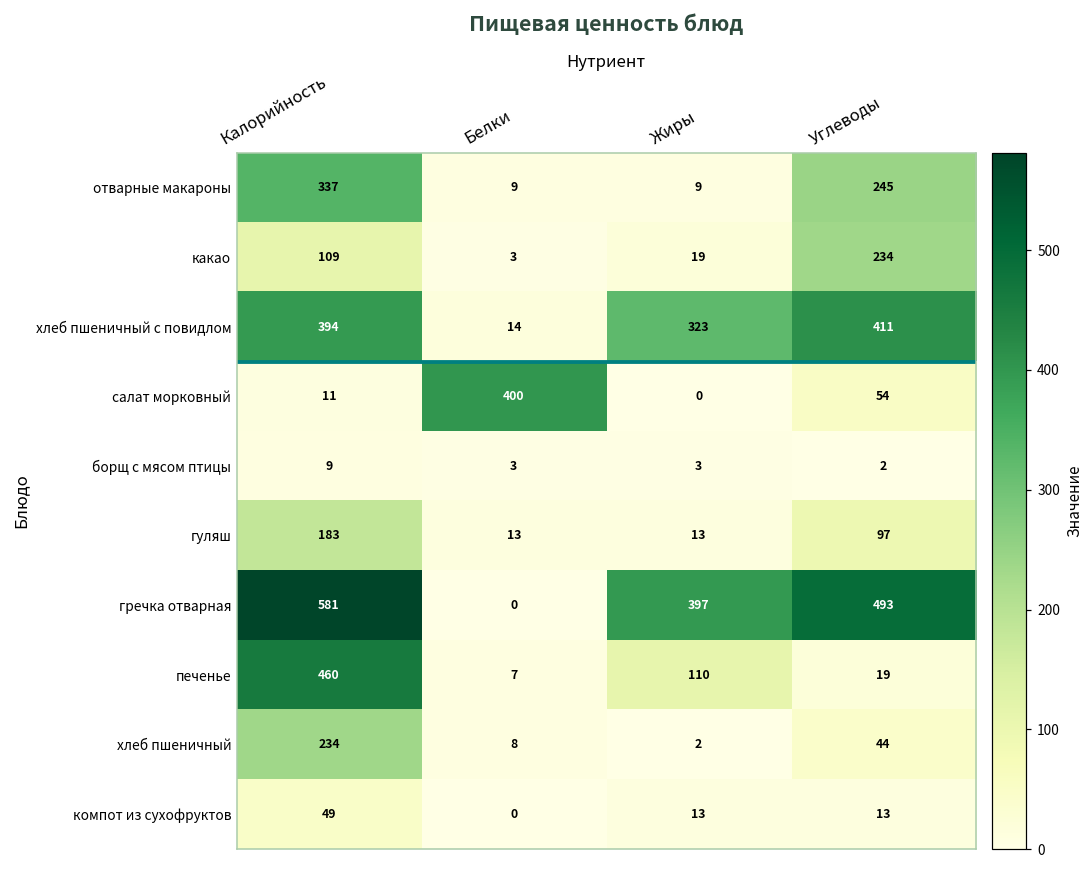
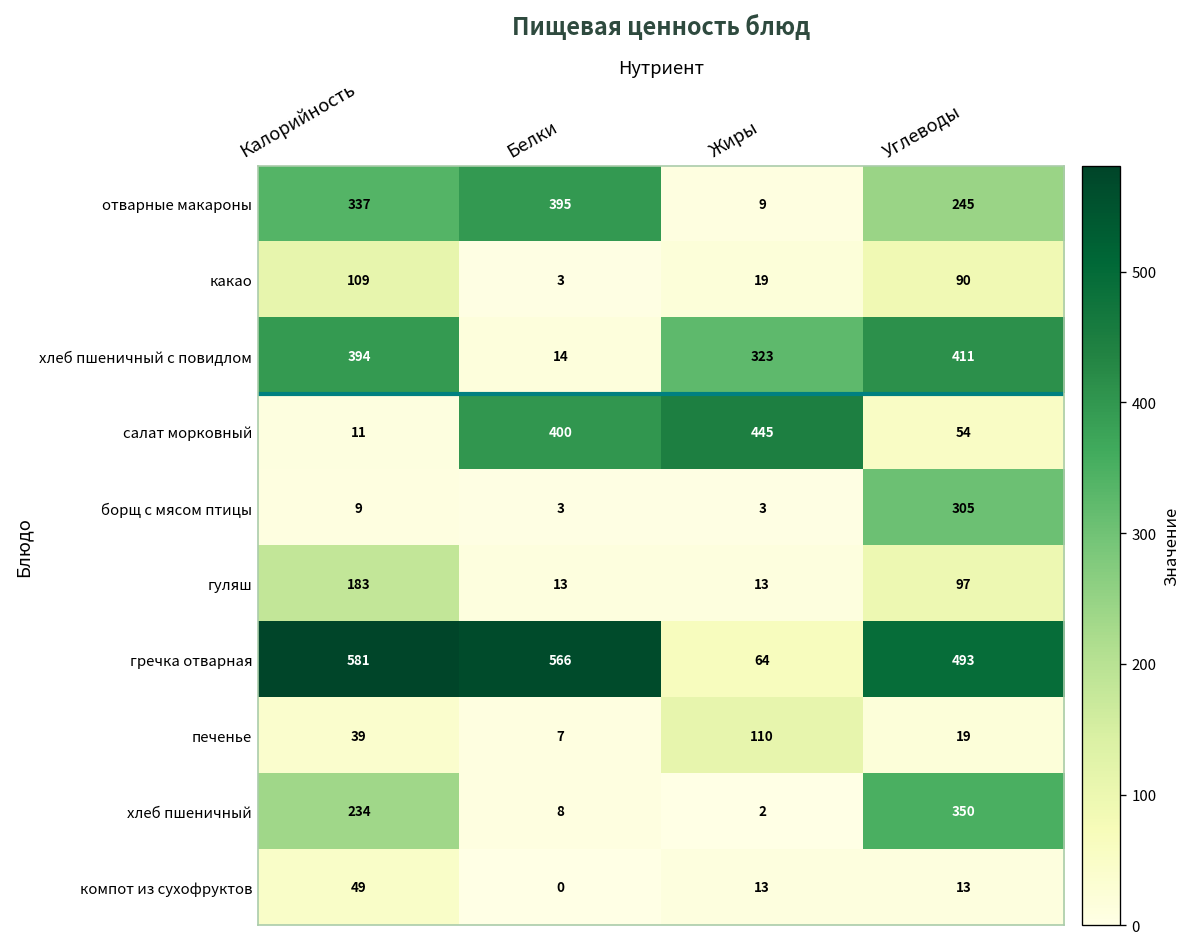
  {
    "отварные макароны": {
      "Калорийность": 337,
-     "Белки": 9,
+     "Белки": 395,
      "Жиры": 9,
      "Углеводы": 245
    },
    "какао": {
      "Калорийность": 109,
      "Белки": 3,
      "Жиры": 19,
-     "Углеводы": 234
+     "Углеводы": 90
    },
    "хлеб пшеничный с повидлом": {
      "Калорийность": 394,
      "Белки": 14,
      "Жиры": 323,
      "Углеводы": 411
    },
    "салат морковный": {
      "Калорийность": 11,
      "Белки": 400,
-     "Жиры": 0,
+     "Жиры": 445,
      "Углеводы": 54
    },
    "борщ с мясом птицы": {
      "Калорийность": 9,
      "Белки": 3,
      "Жиры": 3,
-     "Углеводы": 2
+     "Углеводы": 305
    },
    "гуляш": {
      "Калорийность": 183,
      "Белки": 13,
      "Жиры": 13,
      "Углеводы": 97
    },
    "гречка отварная": {
      "Калорийность": 581,
-     "Белки": 0,
-     "Жиры": 397,
+     "Белки": 566,
+     "Жиры": 64,
      "Углеводы": 493
    },
    "печенье": {
-     "Калорийность": 460,
+     "Калорийность": 39,
      "Белки": 7,
      "Жиры": 110,
      "Углеводы": 19
    },
    "хлеб пшеничный": {
      "Калорийность": 234,
      "Белки": 8,
      "Жиры": 2,
-     "Углеводы": 44
+     "Углеводы": 350
    },
    "компот из сухофруктов": {
      "Калорийность": 49,
      "Белки": 0,
      "Жиры": 13,
      "Углеводы": 13
    }
  }
